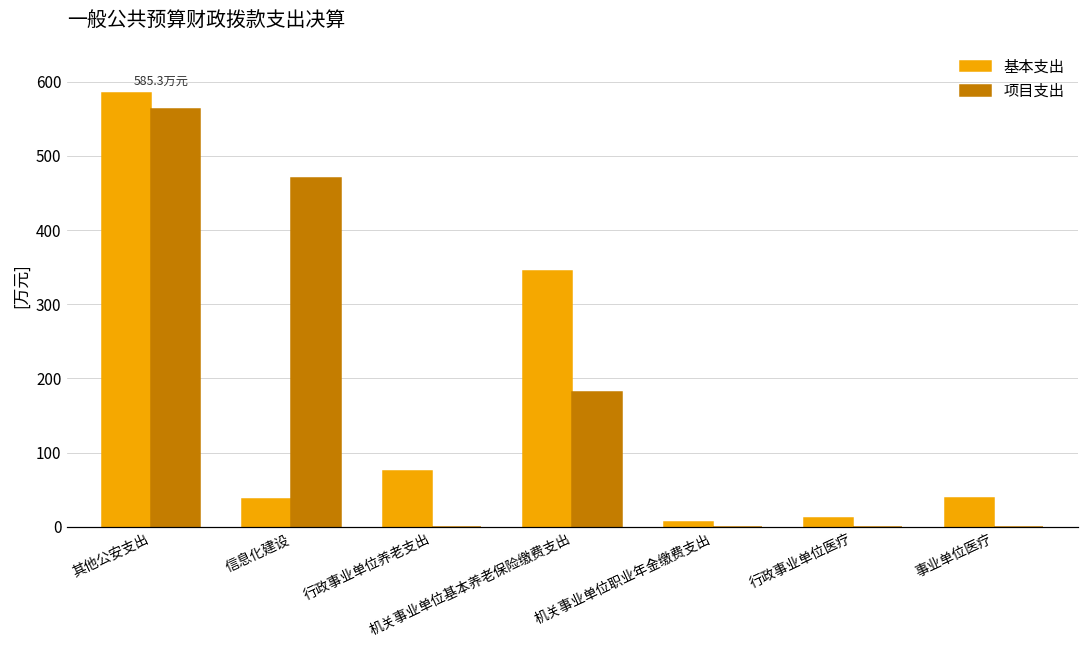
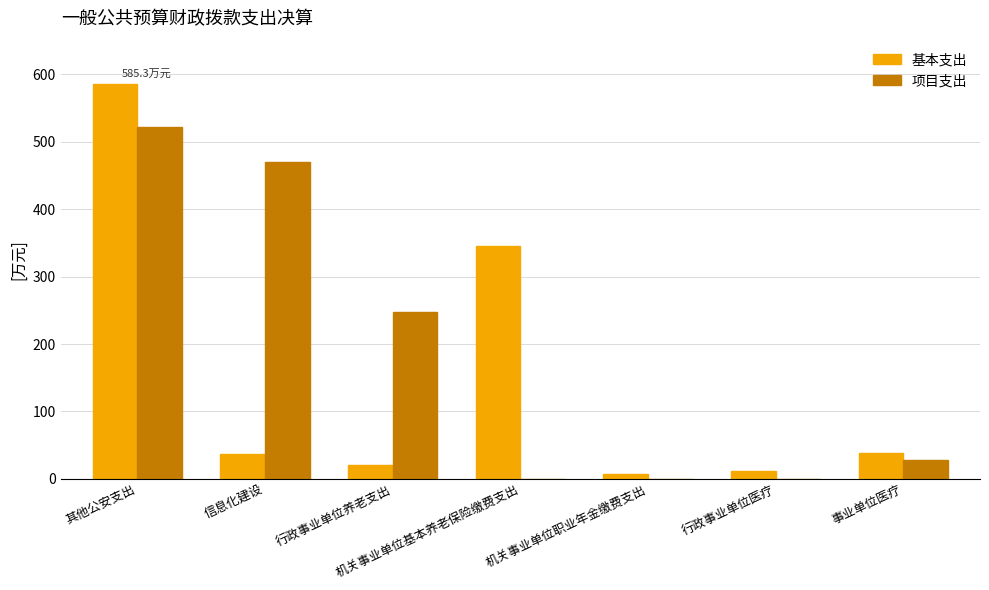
  {
    "基本支出": {
      "信息化建设": 40,
-     "行政事业单位养老支出": 80,
+     "行政事业单位养老支出": 20,
      "机关事业单位基本养老保险缴费支出": 350,
      "机关事业单位职业年金缴费支出": 10,
      "行政事业单位医疗": 10,
      "事业单位医疗": 40
    },
    "项目支出": {
-     "其他公安支出": 560,
+     "其他公安支出": 520,
      "信息化建设": 470,
-     "行政事业单位养老支出": 0,
-     "机关事业单位基本养老保险缴费支出": 180,
+     "行政事业单位养老支出": 250,
+     "机关事业单位基本养老保险缴费支出": 0,
      "机关事业单位职业年金缴费支出": 0,
      "行政事业单位医疗": 0,
-     "事业单位医疗": 0
+     "事业单位医疗": 30
    }
  }
